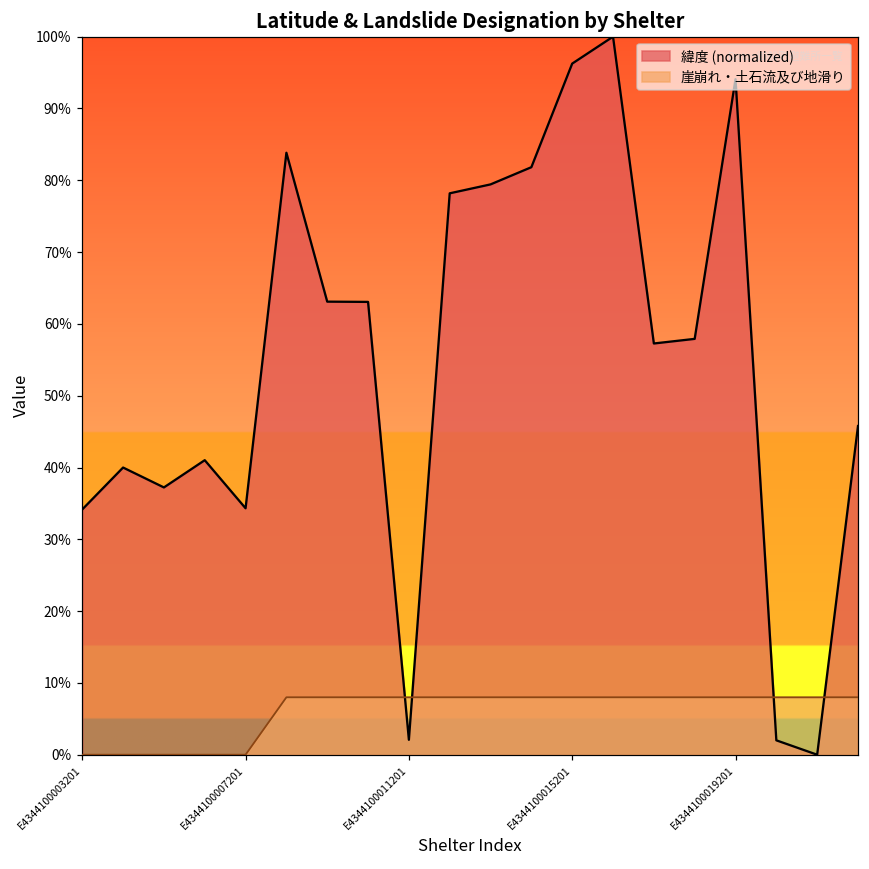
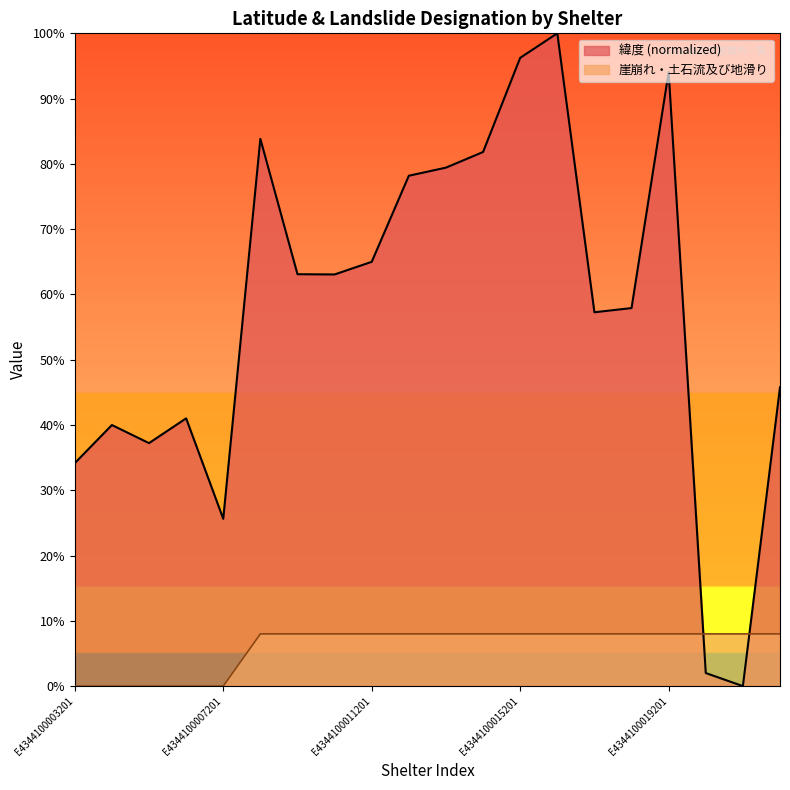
  {
    "緯度 (normalized)": {
      "E4344100003201": "34%",
-     "E4344100007201": "34%",
-     "E4344100011201": "2%",
+     "E4344100007201": "26%",
+     "E4344100011201": "65%",
      "E4344100015201": "96%"
    },
    "崖崩れ・土石流及び地滑り": {
      "E4344100003201": "0%",
      "E4344100007201": "0%",
      "E4344100011201": "8%",
      "E4344100015201": "8%",
      "E4344100019201": "8%"
    }
  }
